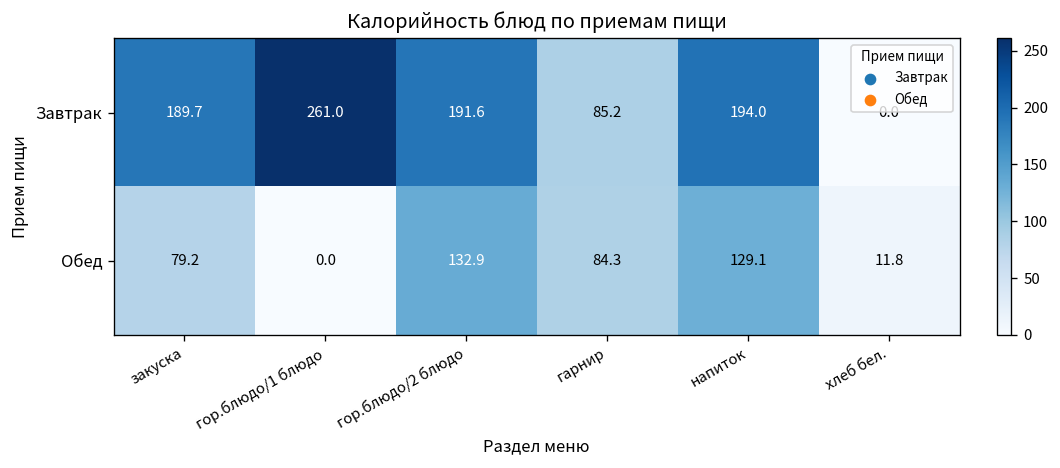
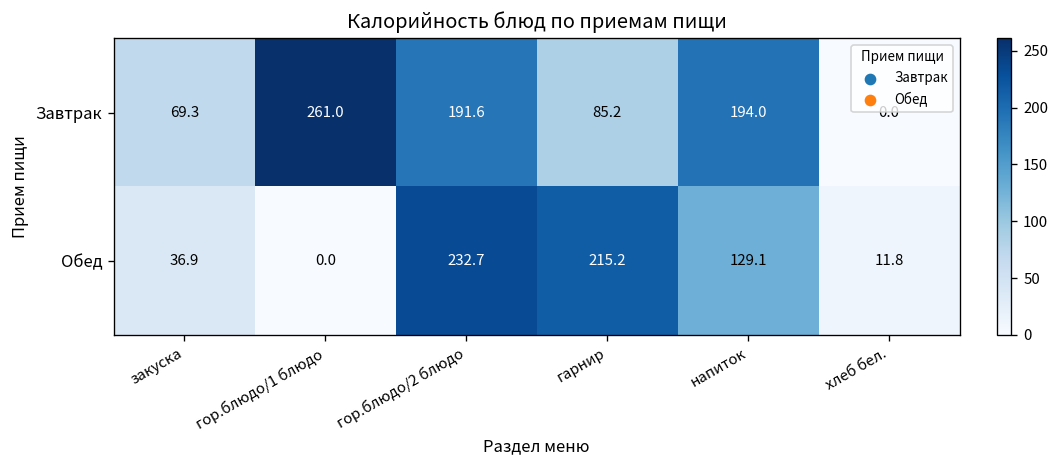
  {
    "Завтрак": {
-     "закуска": 189.7,
+     "закуска": 69.3,
      "гор.блюдо/1 блюдо": 261.0,
      "гор.блюдо/2 блюдо": 191.6,
      "гарнир": 85.2,
      "напиток": 194.0
    },
    "Обед": {
-     "закуска": 79.2,
+     "закуска": 36.9,
      "гор.блюдо/1 блюдо": 0.0,
-     "гор.блюдо/2 блюдо": 132.9,
-     "гарнир": 84.3,
+     "гор.блюдо/2 блюдо": 232.7,
+     "гарнир": 215.2,
      "напиток": 129.1,
      "хлеб бел.": 11.8
    }
  }
